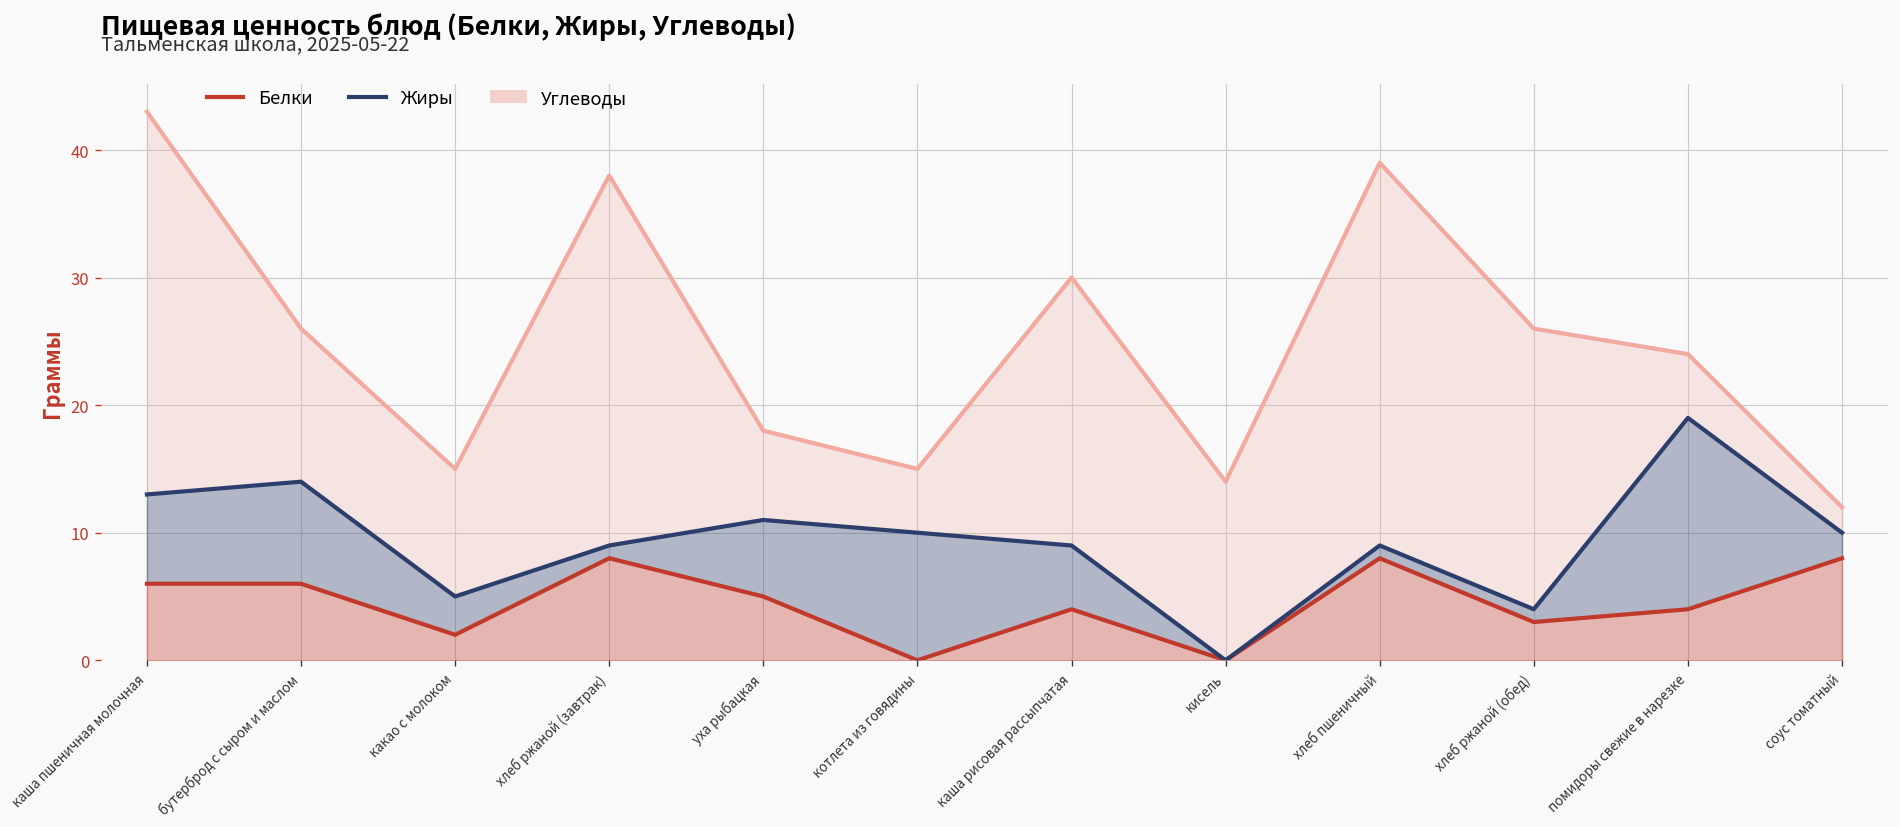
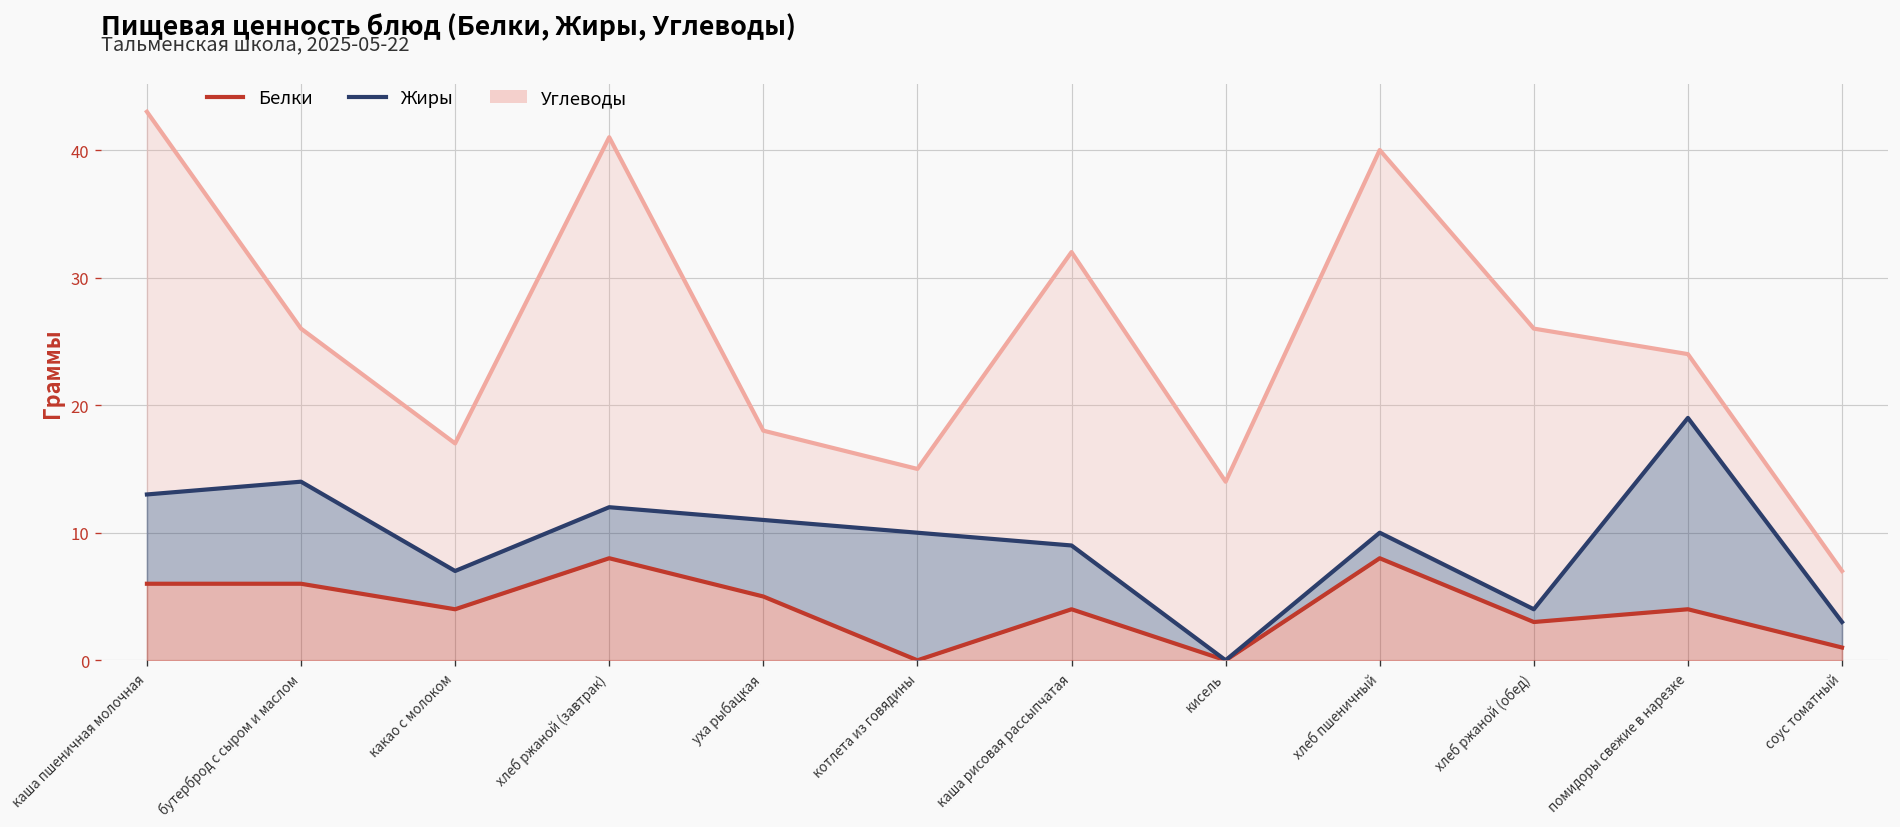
  {
    "Белки": {
      "каша пшеничная молочная": 6,
      "бутерброд с сыром и маслом": 6,
-     "какао с молоком": 2,
+     "какао с молоком": 4,
      "хлеб ржаной (завтрак)": 8,
      "уха рыбацкая": 5,
      "котлета из говядины": 0,
      "каша рисовая рассыпчатая": 4,
      "хлеб пшеничный": 8,
      "хлеб ржаной (обед)": 3,
      "помидоры свежие в нарезке": 4,
-     "соус томатный": 8
+     "соус томатный": 1
    },
    "Жиры": {
      "каша пшеничная молочная": 7,
      "бутерброд с сыром и маслом": 8,
      "какао с молоком": 3,
-     "хлеб ржаной (завтрак)": 1,
+     "хлеб ржаной (завтрак)": 4,
      "уха рыбацкая": 6,
      "котлета из говядины": 10,
      "каша рисовая рассыпчатая": 5,
-     "хлеб пшеничный": 1,
+     "хлеб пшеничный": 2,
      "хлеб ржаной (обед)": 1,
      "помидоры свежие в нарезке": 15,
      "соус томатный": 2
    },
    "Углеводы": {
      "каша пшеничная молочная": 30,
      "бутерброд с сыром и маслом": 12,
      "какао с молоком": 10,
      "хлеб ржаной (завтрак)": 29,
      "уха рыбацкая": 7,
      "котлета из говядины": 5,
-     "каша рисовая рассыпчатая": 21,
+     "каша рисовая рассыпчатая": 23,
      "кисель": 14,
      "хлеб пшеничный": 30,
      "хлеб ржаной (обед)": 22,
      "помидоры свежие в нарезке": 5,
-     "соус томатный": 2
+     "соус томатный": 4
    }
  }
